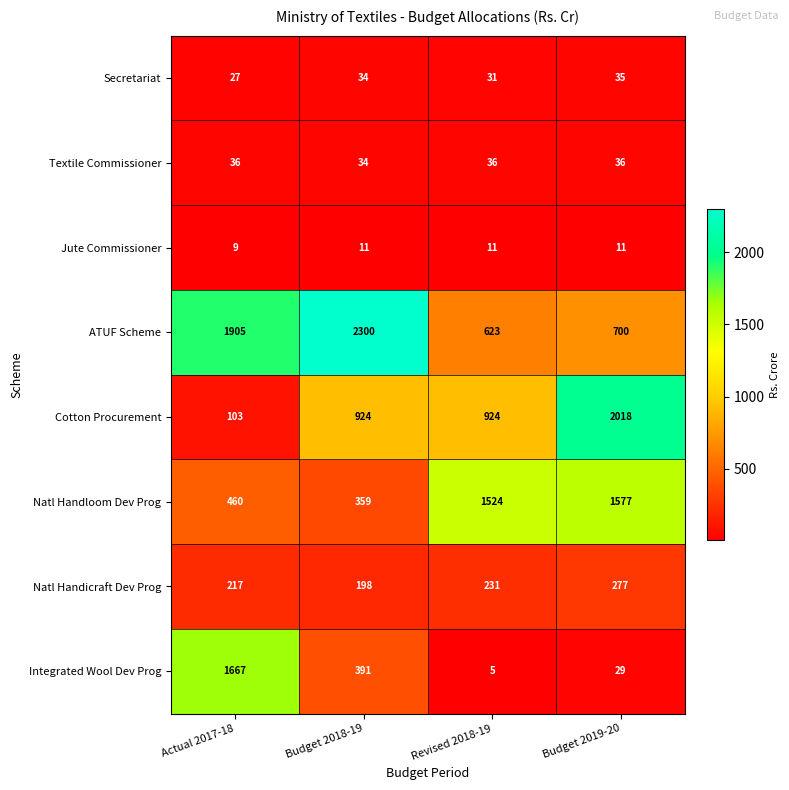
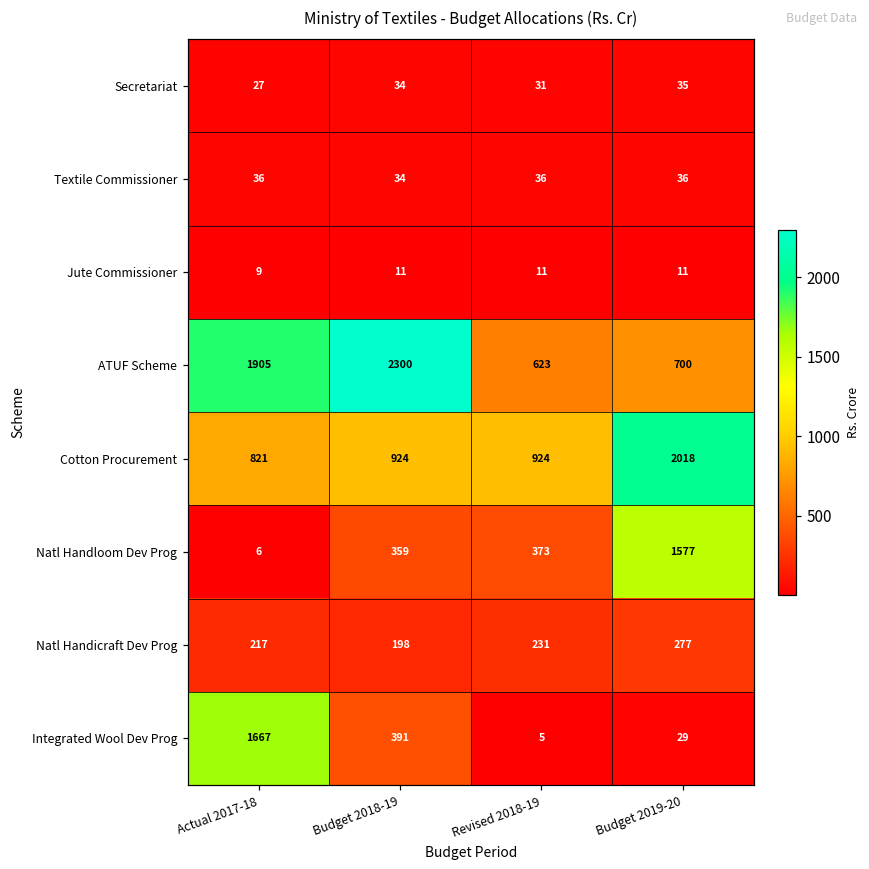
  {
    "Secretariat": {
      "Actual 2017-18": 27,
      "Budget 2018-19": 34,
      "Revised 2018-19": 31,
      "Budget 2019-20": 35
    },
    "Textile Commissioner": {
      "Actual 2017-18": 36,
      "Budget 2018-19": 34,
      "Revised 2018-19": 36,
      "Budget 2019-20": 36
    },
    "Jute Commissioner": {
      "Actual 2017-18": 9,
      "Budget 2018-19": 11,
      "Revised 2018-19": 11,
      "Budget 2019-20": 11
    },
    "ATUF Scheme": {
      "Actual 2017-18": 1905,
      "Budget 2018-19": 2300,
      "Revised 2018-19": 623,
      "Budget 2019-20": 700
    },
    "Cotton Procurement": {
-     "Actual 2017-18": 103,
+     "Actual 2017-18": 821,
      "Budget 2018-19": 924,
      "Revised 2018-19": 924,
      "Budget 2019-20": 2018
    },
    "Natl Handloom Dev Prog": {
-     "Actual 2017-18": 460,
+     "Actual 2017-18": 6,
      "Budget 2018-19": 359,
-     "Revised 2018-19": 1524,
+     "Revised 2018-19": 373,
      "Budget 2019-20": 1577
    },
    "Natl Handicraft Dev Prog": {
      "Actual 2017-18": 217,
      "Budget 2018-19": 198,
      "Revised 2018-19": 231,
      "Budget 2019-20": 277
    },
    "Integrated Wool Dev Prog": {
      "Actual 2017-18": 1667,
      "Budget 2018-19": 391,
      "Revised 2018-19": 5,
      "Budget 2019-20": 29
    }
  }
